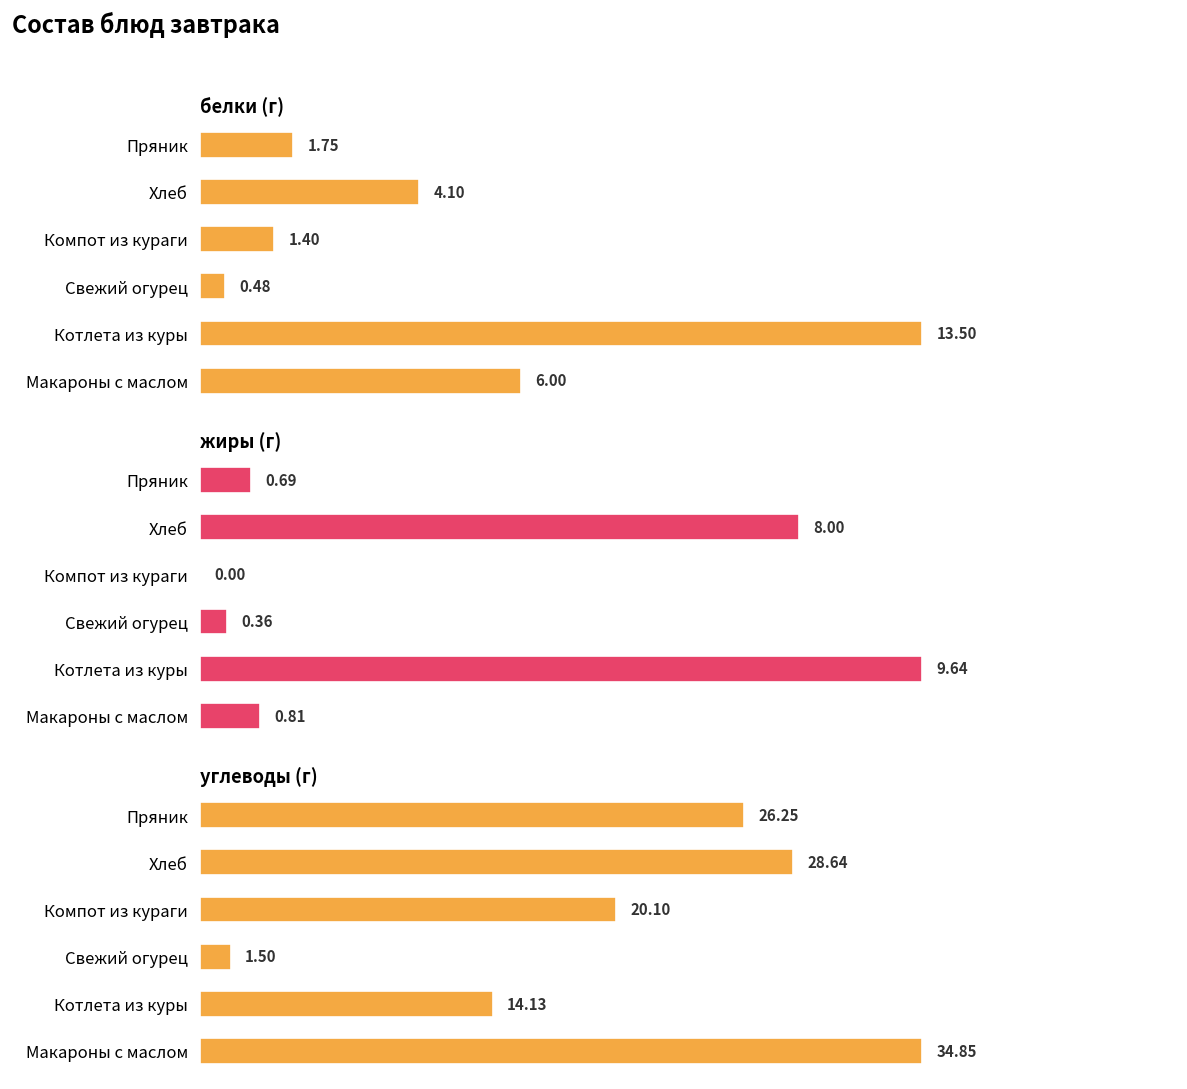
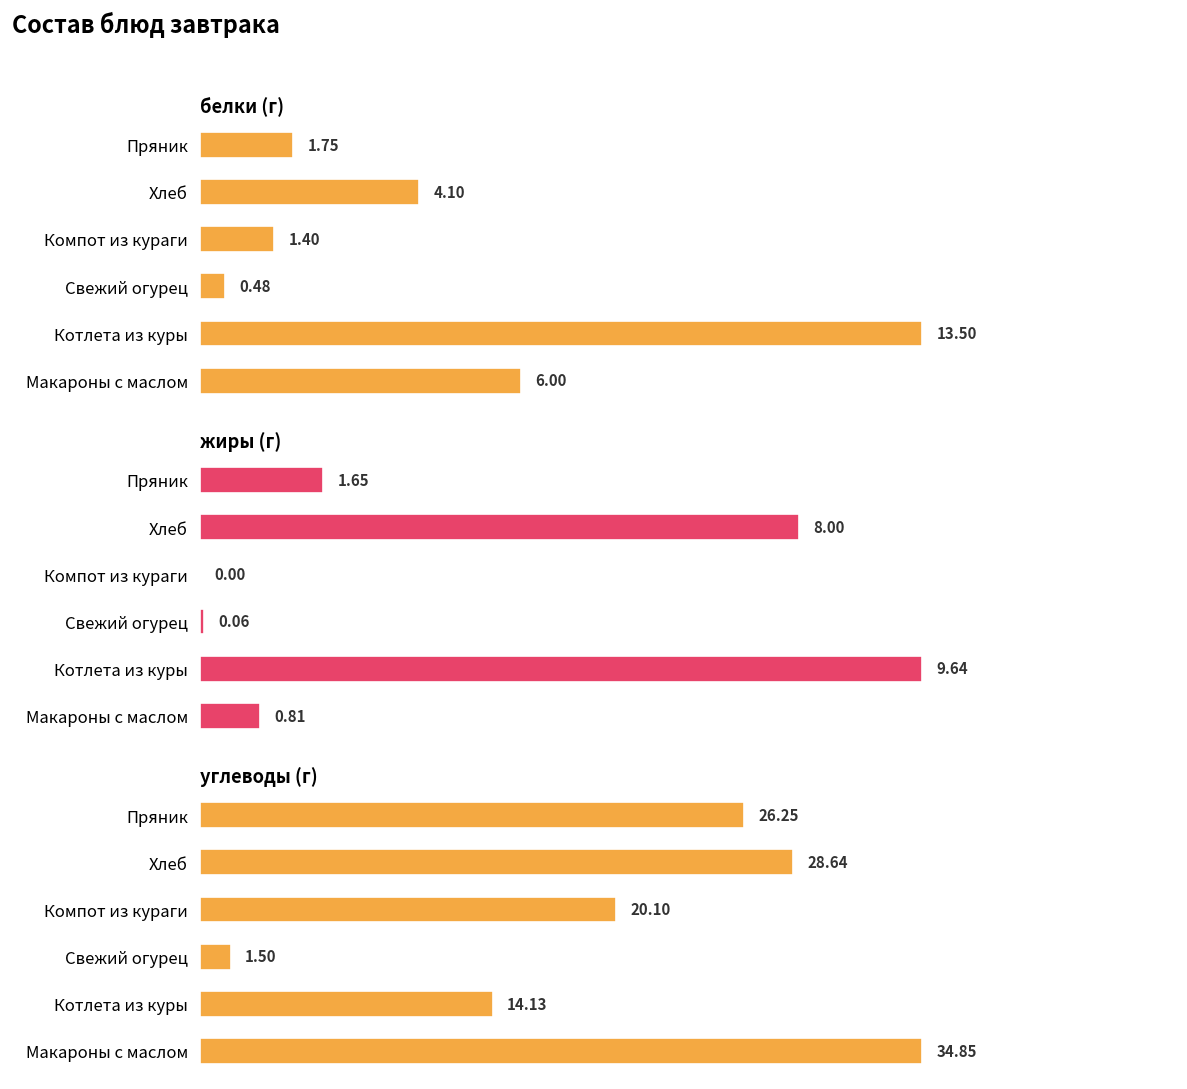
  {
    "белки (г)": {
      "Пряник": 1.75,
      "Хлеб": 4.10,
      "Компот из кураги": 1.40,
      "Свежий огурец": 0.48,
      "Котлета из куры": 13.50,
      "Макароны с маслом": 6.00
    },
    "жиры (г)": {
-     "Пряник": 0.69,
+     "Пряник": 1.65,
      "Хлеб": 8.00,
      "Компот из кураги": 0.00,
-     "Свежий огурец": 0.36,
+     "Свежий огурец": 0.06,
      "Котлета из куры": 9.64,
      "Макароны с маслом": 0.81
    },
    "углеводы (г)": {
      "Пряник": 26.25,
      "Хлеб": 28.64,
      "Компот из кураги": 20.10,
      "Свежий огурец": 1.50,
      "Котлета из куры": 14.13,
      "Макароны с маслом": 34.85
    }
  }
